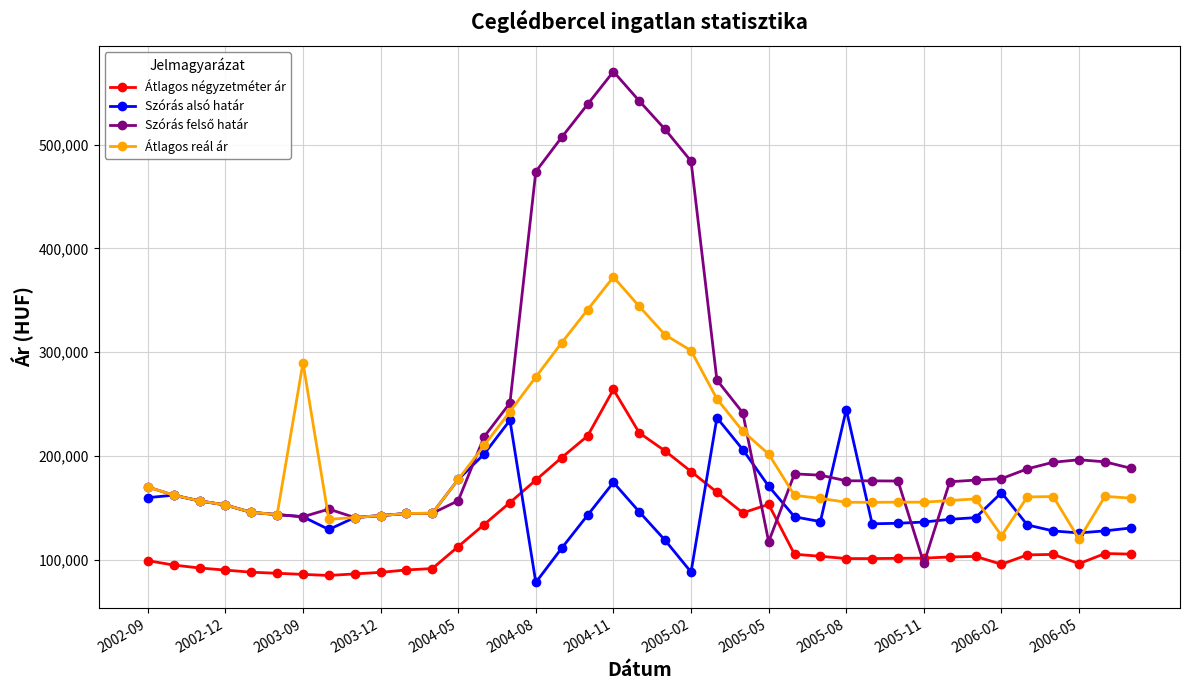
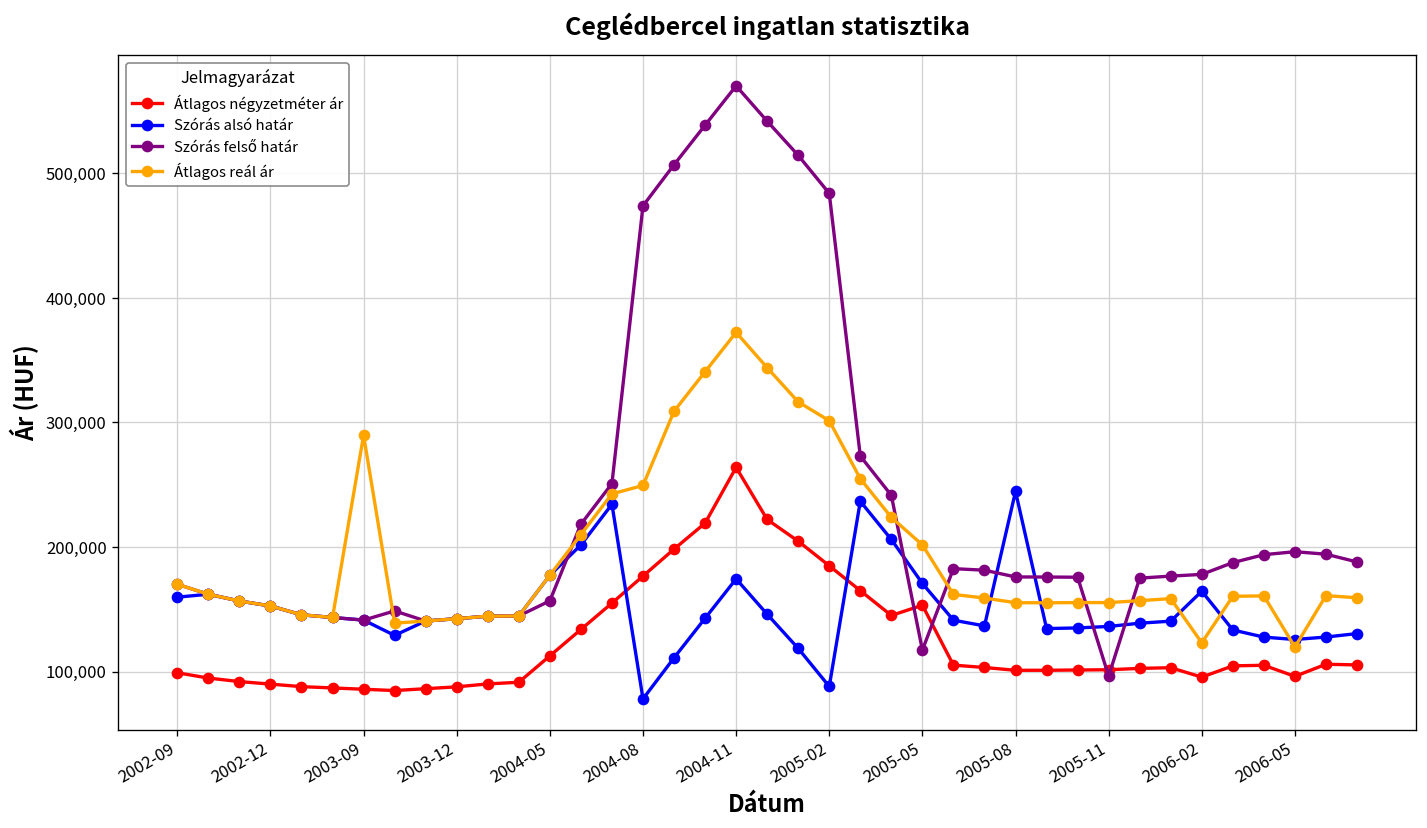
  {
    "Átlagos négyzetméter ár": {
      "2002-09": "99,000",
      "2002-12": "90,000",
      "2003-09": "86,000",
      "2003-12": "88,000",
      "2004-05": "113,000",
      "2004-08": "177,000",
      "2004-11": "264,000",
      "2005-02": "185,000",
      "2005-05": "153,000",
      "2005-08": "101,000",
      "2005-11": "101,000",
      "2006-02": "96,000",
      "2006-05": "96,000"
    },
    "Szórás alsó határ": {
      "2002-09": "160,000",
      "2004-08": "78,000",
      "2004-11": "174,000",
      "2005-02": "88,000",
      "2005-05": "171,000",
      "2005-08": "245,000",
      "2005-11": "136,000",
      "2006-02": "164,000",
      "2006-05": "126,000"
    },
    "Szórás felső határ": {
      "2004-05": "157,000",
      "2004-08": "474,000",
      "2004-11": "570,000",
      "2005-02": "484,000",
      "2005-05": "117,000",
      "2005-08": "176,000",
      "2005-11": "96,000",
      "2006-02": "178,000",
      "2006-05": "196,000"
    },
    "Átlagos reál ár": {
      "2003-09": "290,000",
-     "2004-08": "276,000",
+     "2004-08": "249,000",
      "2004-11": "372,000",
      "2005-02": "301,000",
      "2005-05": "202,000",
      "2005-08": "155,000",
      "2005-11": "155,000",
      "2006-02": "123,000",
      "2006-05": "120,000"
    }
  }
